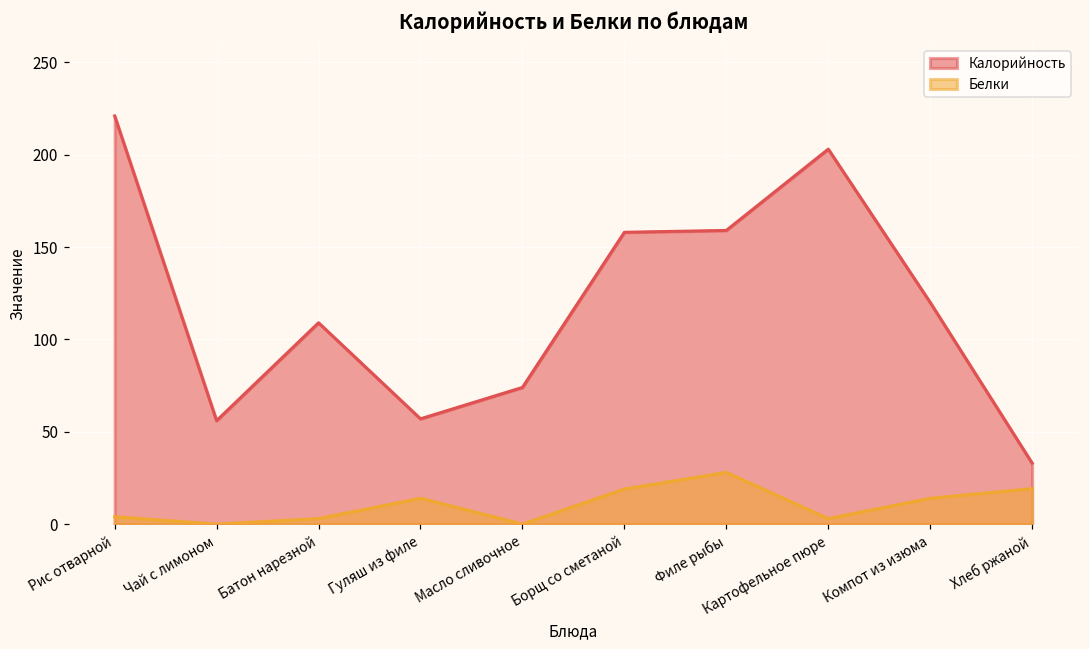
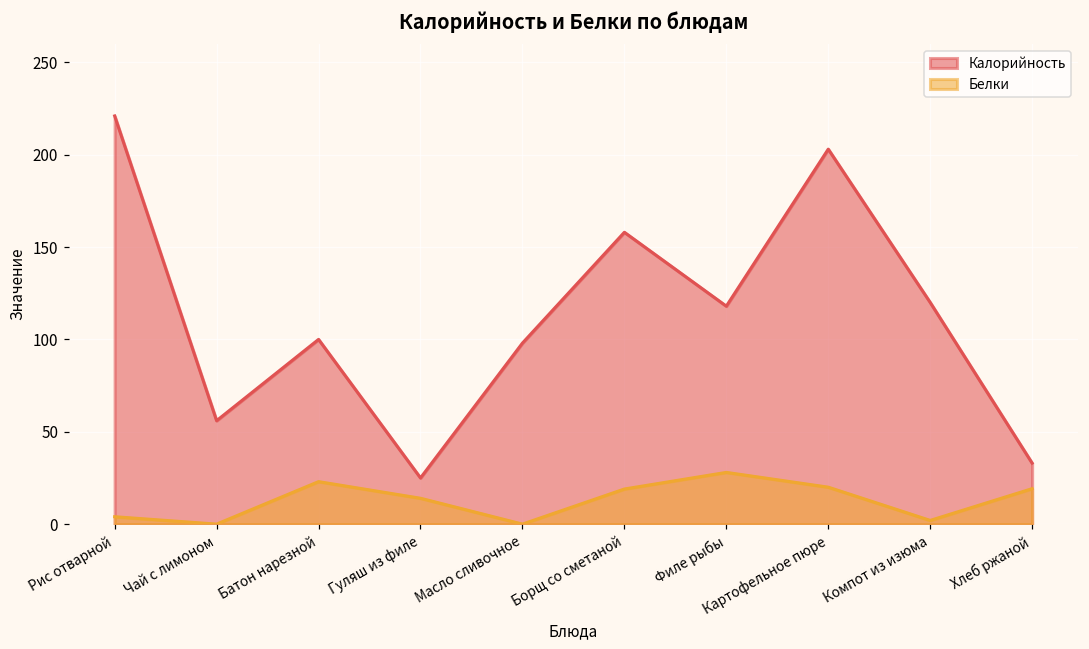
  {
    "Калорийность": {
      "Рис отварной": 221,
      "Чай с лимоном": 56,
-     "Батон нарезной": 109,
-     "Гуляш из филе": 57,
-     "Масло сливочное": 74,
+     "Батон нарезной": 100,
+     "Гуляш из филе": 25,
+     "Масло сливочное": 98,
      "Борщ со сметаной": 158,
-     "Филе рыбы": 159,
+     "Филе рыбы": 118,
      "Картофельное пюре": 203,
      "Компот из изюма": 120,
      "Хлеб ржаной": 33
    },
    "Белки": {
      "Рис отварной": 4,
      "Чай с лимоном": 0,
-     "Батон нарезной": 3,
+     "Батон нарезной": 23,
      "Гуляш из филе": 14,
      "Масло сливочное": 0,
      "Борщ со сметаной": 19,
      "Филе рыбы": 28,
-     "Картофельное пюре": 3,
-     "Компот из изюма": 14,
+     "Картофельное пюре": 20,
+     "Компот из изюма": 2,
      "Хлеб ржаной": 19
    }
  }
